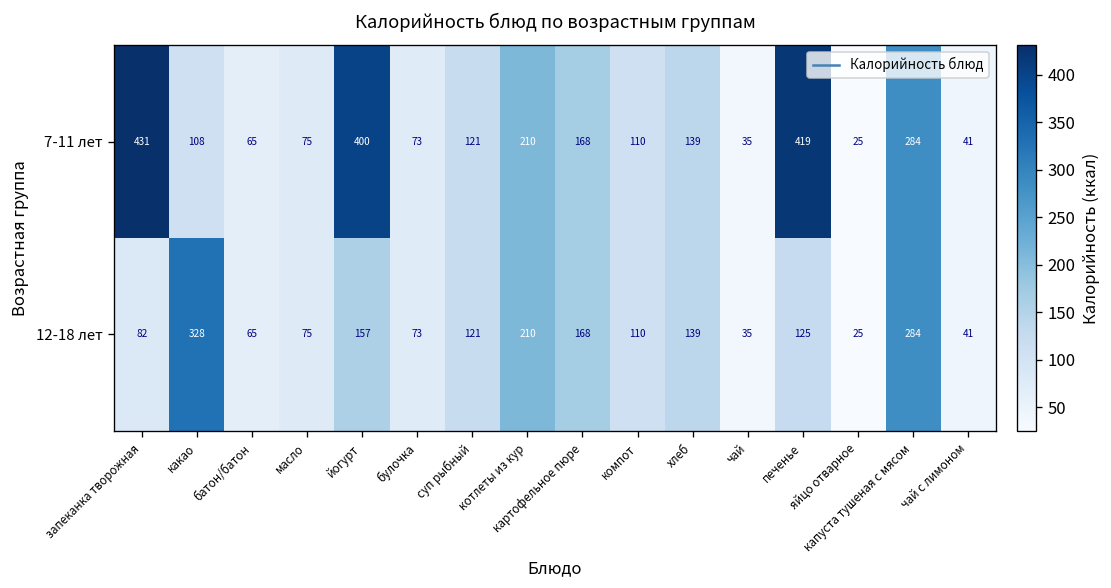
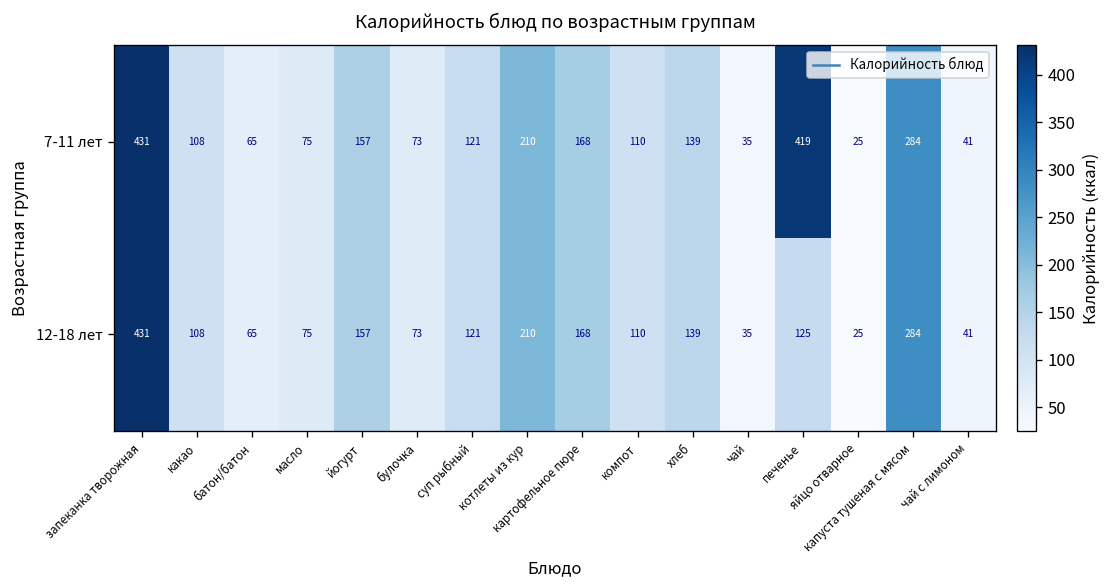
  {
    "7-11 лет": {
      "запеканка творожная": 431,
      "какао": 108,
      "батон/батон": 65,
      "масло": 75,
-     "йогурт": 400,
+     "йогурт": 157,
      "булочка": 73,
      "суп рыбный": 121,
      "котлеты из кур": 210,
      "картофельное пюре": 168,
      "компот": 110,
      "хлеб": 139,
      "чай": 35,
      "печенье": 419,
      "яйцо отварное": 25,
      "капуста тушеная с мясом": 284,
      "чай с лимоном": 41
    },
    "12-18 лет": {
-     "запеканка творожная": 82,
-     "какао": 328,
+     "запеканка творожная": 431,
+     "какао": 108,
      "батон/батон": 65,
      "масло": 75,
      "йогурт": 157,
      "булочка": 73,
      "суп рыбный": 121,
      "котлеты из кур": 210,
      "картофельное пюре": 168,
      "компот": 110,
      "хлеб": 139,
      "чай": 35,
      "печенье": 125,
      "яйцо отварное": 25,
      "капуста тушеная с мясом": 284,
      "чай с лимоном": 41
    }
  }
